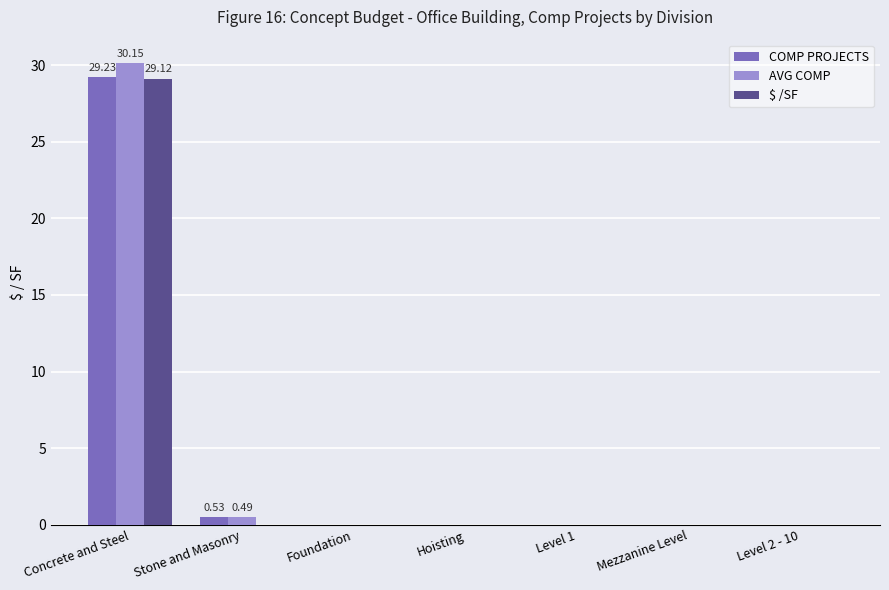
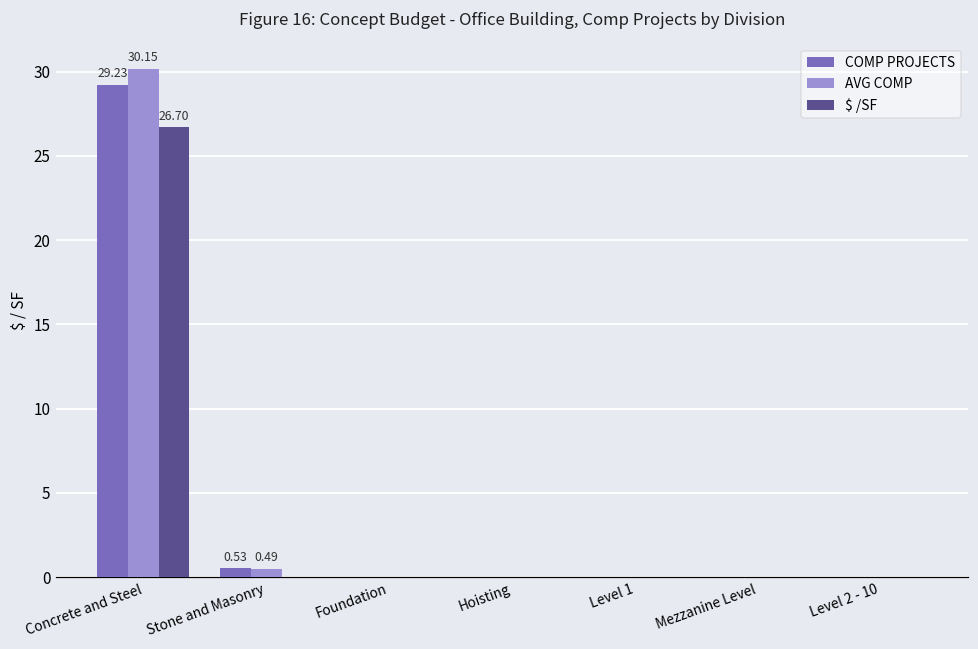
  {
    "$ /SF": {
-     "Concrete and Steel": 29.12
+     "Concrete and Steel": 26.70
    }
  }
